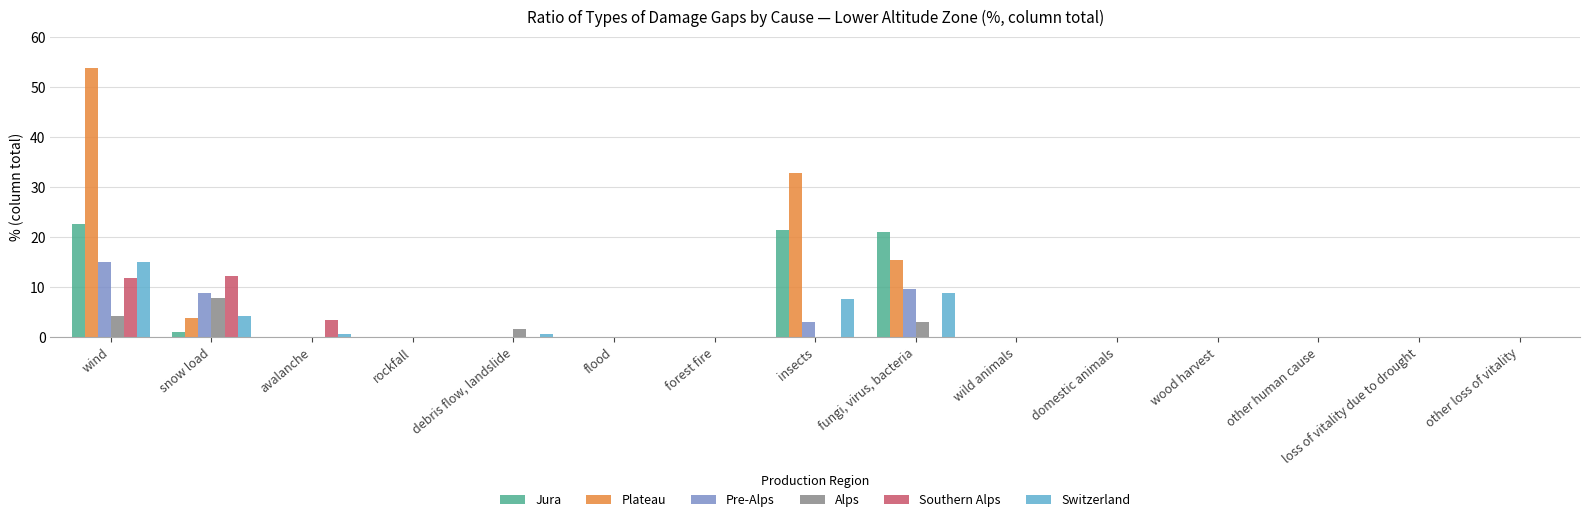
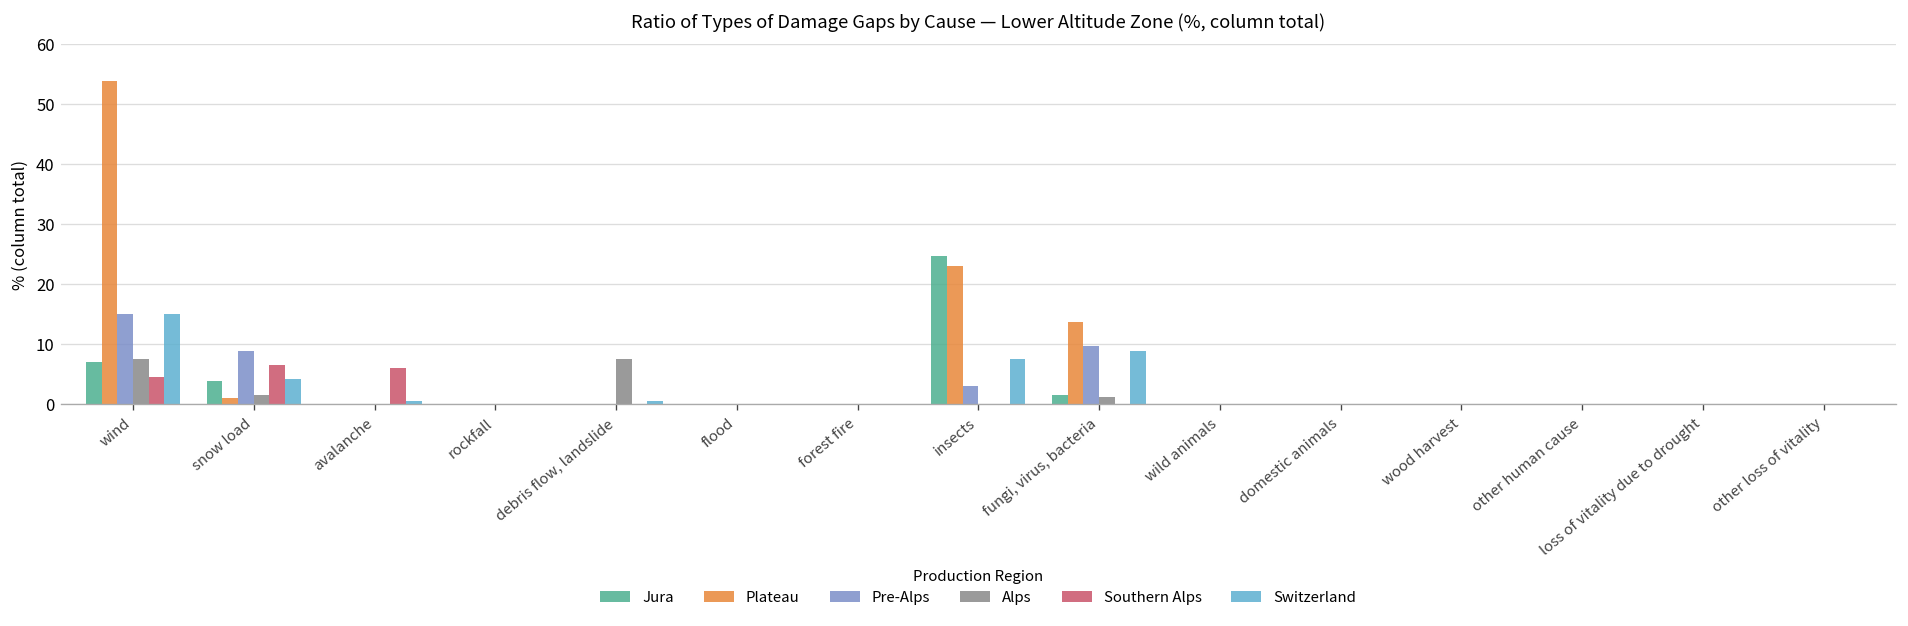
  {
    "Jura": {
-     "wind": 23,
-     "snow load": 1,
+     "wind": 7,
+     "snow load": 4,
      "avalanche": 0,
      "rockfall": 0,
      "debris flow, landslide": 0,
      "flood": 0,
      "forest fire": 0,
-     "insects": 21,
-     "fungi, virus, bacteria": 21,
+     "insects": 25,
+     "fungi, virus, bacteria": 2,
      "wild animals": 0,
      "domestic animals": 0,
      "wood harvest": 0,
      "other human cause": 0,
      "loss of vitality due to drought": 0,
      "other loss of vitality": 0
    },
    "Plateau": {
      "wind": 54,
-     "snow load": 4,
+     "snow load": 1,
      "avalanche": 0,
      "rockfall": 0,
      "debris flow, landslide": 0,
      "flood": 0,
      "forest fire": 0,
-     "insects": 33,
-     "fungi, virus, bacteria": 16,
+     "insects": 23,
+     "fungi, virus, bacteria": 14,
      "wild animals": 0,
      "domestic animals": 0,
      "wood harvest": 0,
      "other human cause": 0,
      "loss of vitality due to drought": 0,
      "other loss of vitality": 0
    },
    "Alps": {
-     "wind": 4,
-     "snow load": 8,
+     "wind": 8,
+     "snow load": 2,
      "avalanche": 0,
      "rockfall": 0,
-     "debris flow, landslide": 2,
+     "debris flow, landslide": 8,
      "flood": 0,
      "forest fire": 0,
      "insects": 0,
-     "fungi, virus, bacteria": 3,
+     "fungi, virus, bacteria": 1,
      "wild animals": 0,
      "domestic animals": 0,
      "wood harvest": 0,
      "other human cause": 0,
      "loss of vitality due to drought": 0,
      "other loss of vitality": 0
    },
    "Southern Alps": {
-     "wind": 12,
-     "snow load": 12,
-     "avalanche": 3,
+     "wind": 5,
+     "snow load": 7,
+     "avalanche": 6,
      "rockfall": 0,
      "debris flow, landslide": 0,
      "flood": 0,
      "forest fire": 0,
      "insects": 0,
      "fungi, virus, bacteria": 0,
      "wild animals": 0,
      "domestic animals": 0,
      "wood harvest": 0,
      "other human cause": 0,
      "loss of vitality due to drought": 0,
      "other loss of vitality": 0
    }
  }
